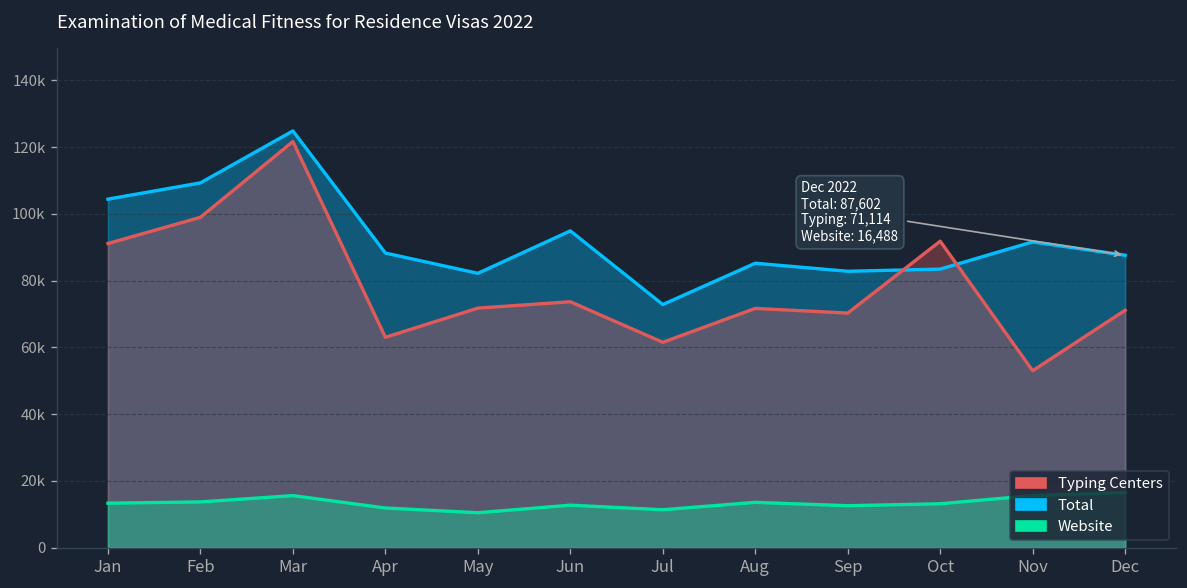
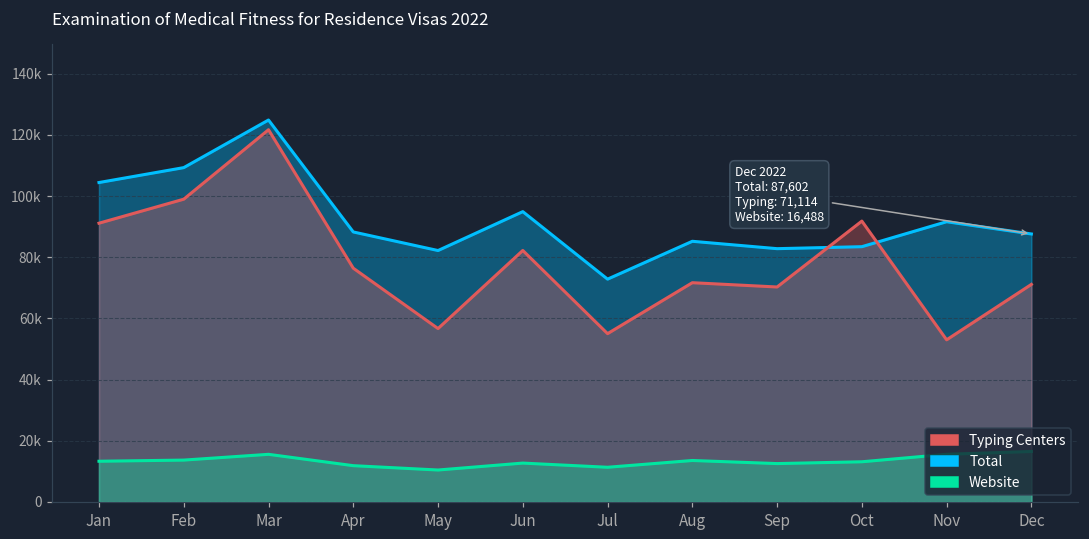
  {
    "Typing Centers": {
      "Jan": 91000,
      "Feb": 99000,
      "Mar": 122000,
-     "Apr": 63000,
-     "May": 72000,
-     "Jun": 74000,
-     "Jul": 62000,
+     "Apr": 76000,
+     "May": 57000,
+     "Jun": 82000,
+     "Jul": 55000,
      "Aug": 72000,
      "Sep": 70000,
      "Nov": 53000,
      "Dec": 71000
    }
  }
